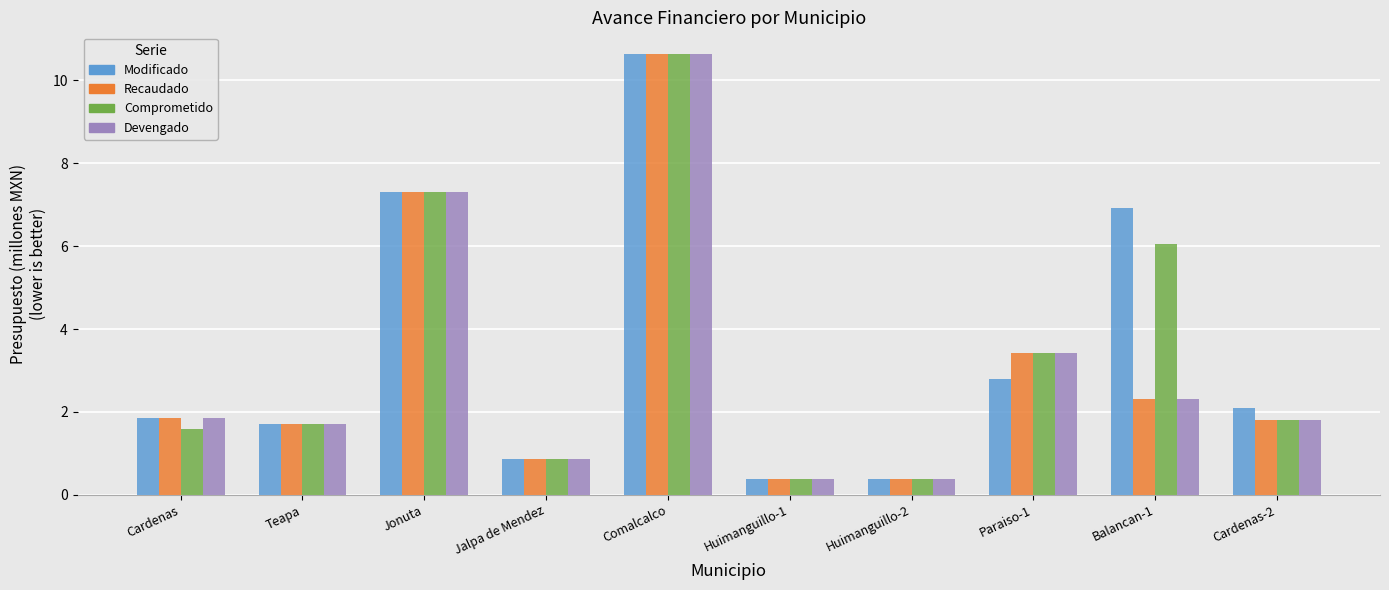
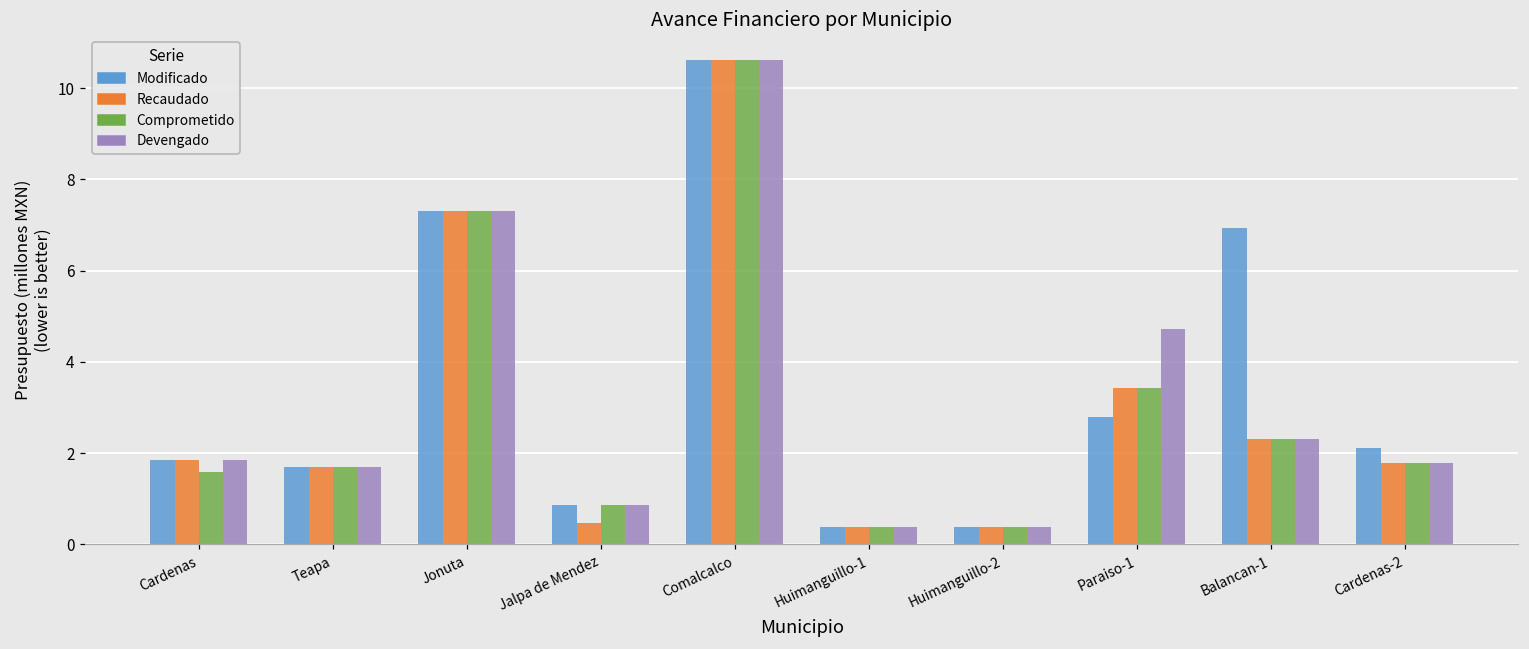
  {
    "Modificado": {
      "Cardenas": 1.9,
      "Teapa": 1.7,
      "Jonuta": 7.3,
      "Jalpa de Mendez": 0.9,
      "Comalcalco": 10.6,
      "Huimanguillo-1": 0.4,
      "Huimanguillo-2": 0.4,
      "Paraiso-1": 2.8,
      "Balancan-1": 6.9,
      "Cardenas-2": 2.1
    },
    "Recaudado": {
      "Cardenas": 1.9,
      "Teapa": 1.7,
      "Jonuta": 7.3,
-     "Jalpa de Mendez": 0.9,
+     "Jalpa de Mendez": 0.5,
      "Comalcalco": 10.6,
      "Huimanguillo-1": 0.4,
      "Huimanguillo-2": 0.4,
      "Paraiso-1": 3.4,
      "Balancan-1": 2.3,
      "Cardenas-2": 1.8
    },
    "Comprometido": {
      "Cardenas": 1.6,
      "Teapa": 1.7,
      "Jonuta": 7.3,
      "Jalpa de Mendez": 0.9,
      "Comalcalco": 10.6,
      "Huimanguillo-1": 0.4,
      "Huimanguillo-2": 0.4,
      "Paraiso-1": 3.4,
-     "Balancan-1": 6.1,
+     "Balancan-1": 2.3,
      "Cardenas-2": 1.8
    },
    "Devengado": {
      "Cardenas": 1.9,
      "Teapa": 1.7,
      "Jonuta": 7.3,
      "Jalpa de Mendez": 0.9,
      "Comalcalco": 10.6,
      "Huimanguillo-1": 0.4,
      "Huimanguillo-2": 0.4,
-     "Paraiso-1": 3.4,
+     "Paraiso-1": 4.7,
      "Balancan-1": 2.3,
      "Cardenas-2": 1.8
    }
  }
